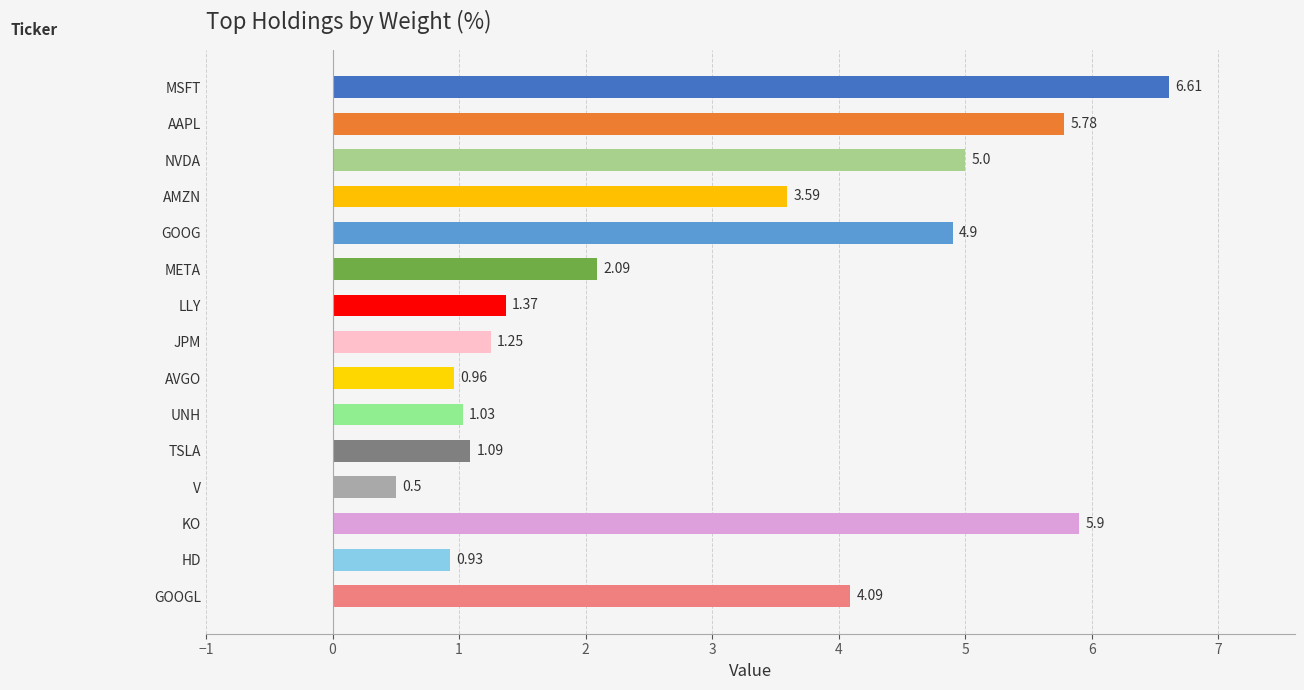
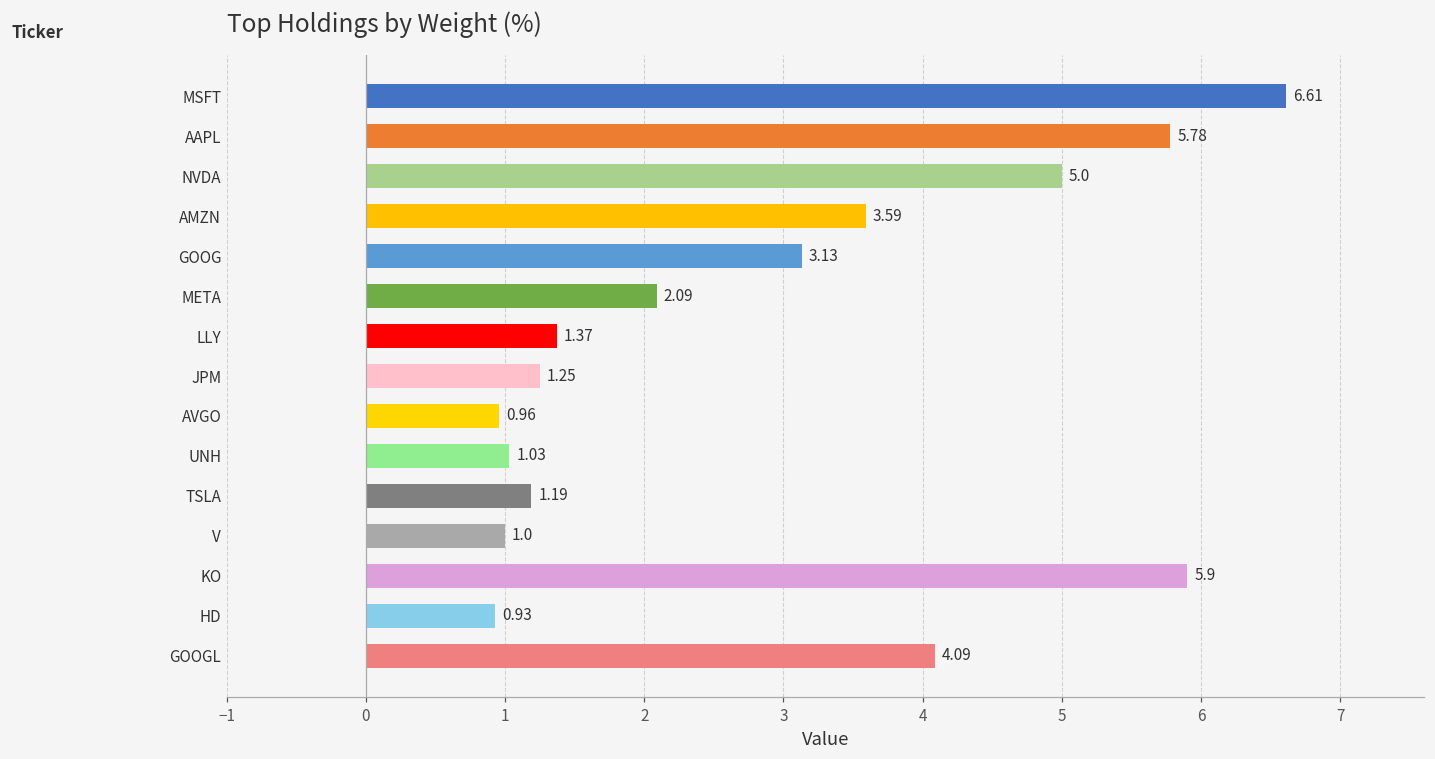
  {
    "MSFT": 6.61,
    "AAPL": 5.78,
    "NVDA": 5.0,
    "AMZN": 3.59,
-   "GOOG": 4.9,
+   "GOOG": 3.13,
    "META": 2.09,
    "LLY": 1.37,
    "JPM": 1.25,
    "AVGO": 0.96,
    "UNH": 1.03,
-   "TSLA": 1.09,
-   "V": 0.5,
+   "TSLA": 1.19,
+   "V": 1.0,
    "KO": 5.9,
    "HD": 0.93,
    "GOOGL": 4.09
  }
